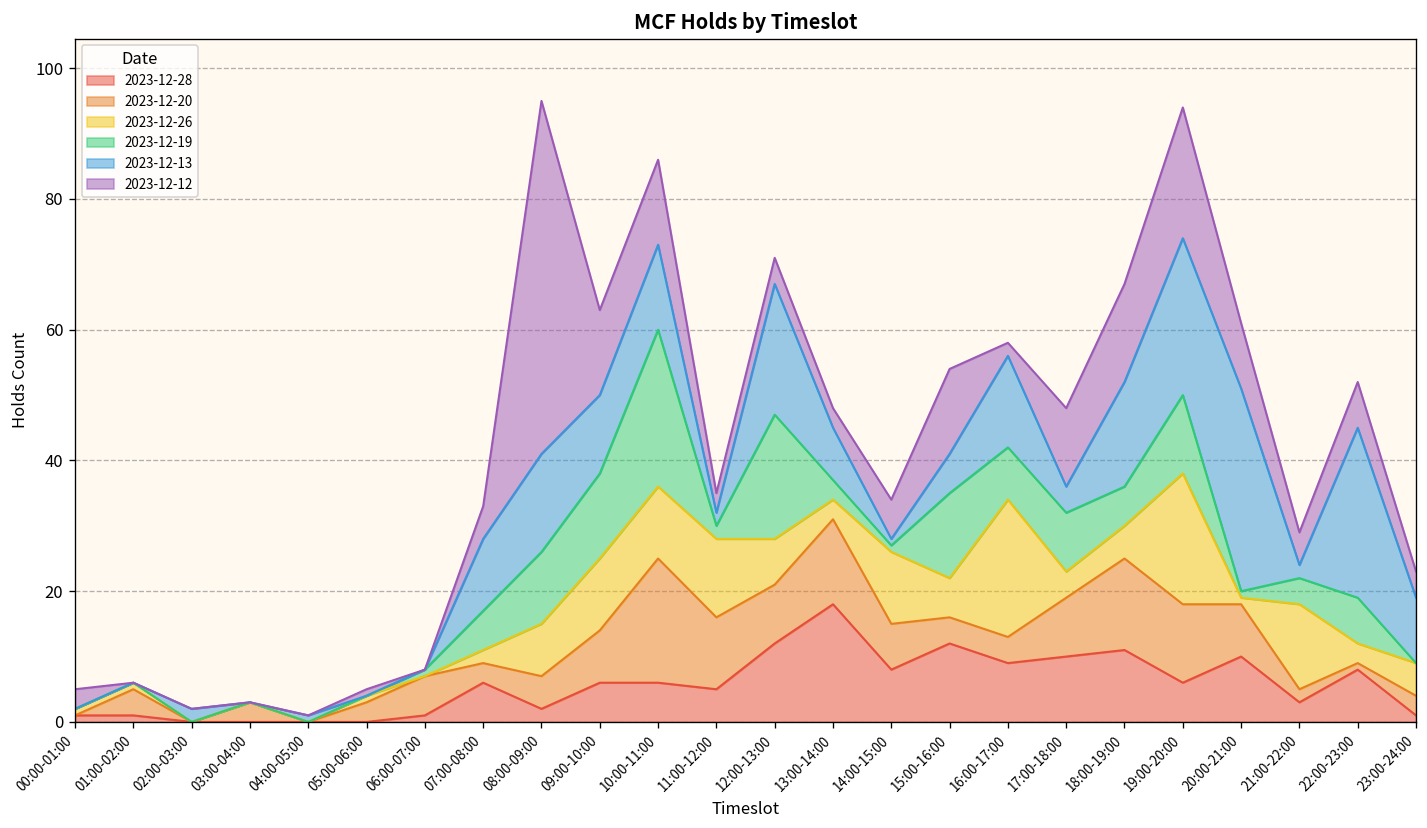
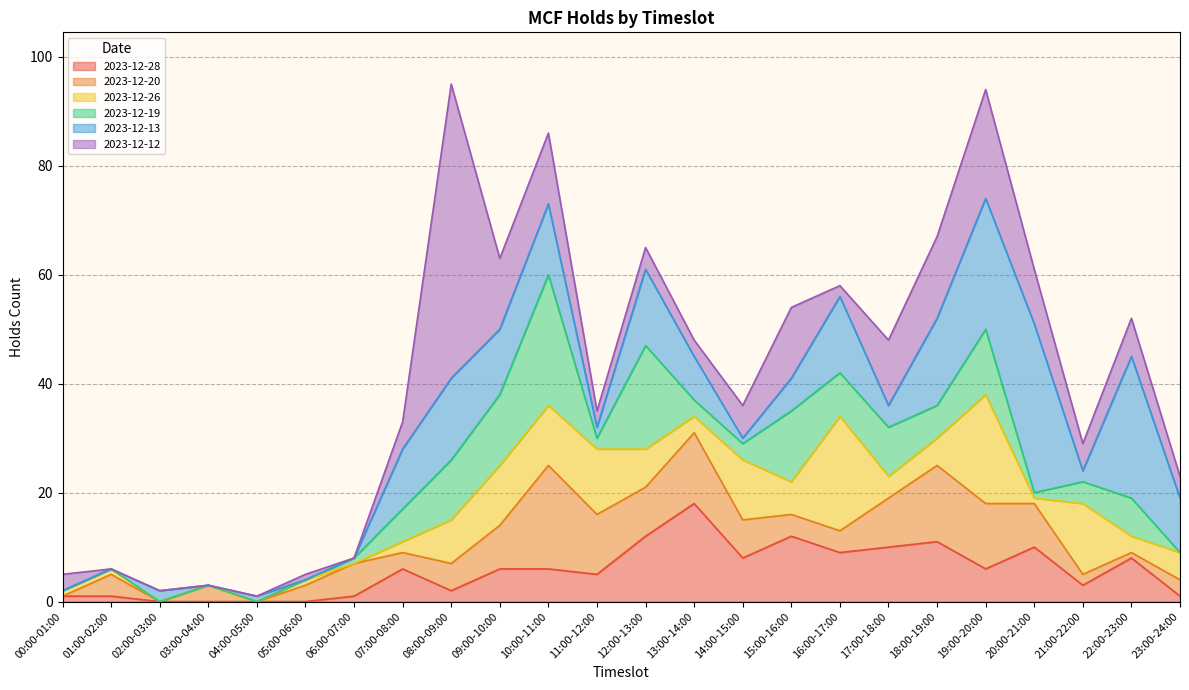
  {
    "2023-12-19": {
      "07:00-08:00": 6,
      "08:00-09:00": 11,
      "09:00-10:00": 13,
      "10:00-11:00": 24,
      "11:00-12:00": 2,
      "12:00-13:00": 19,
      "13:00-14:00": 3,
-     "14:00-15:00": 1,
+     "14:00-15:00": 3,
      "15:00-16:00": 13,
      "16:00-17:00": 8,
      "17:00-18:00": 9,
      "18:00-19:00": 6,
      "19:00-20:00": 12,
      "20:00-21:00": 1,
      "21:00-22:00": 4,
      "22:00-23:00": 7
    },
    "2023-12-13": {
      "07:00-08:00": 11,
      "08:00-09:00": 15,
      "09:00-10:00": 12,
      "10:00-11:00": 13,
      "11:00-12:00": 2,
-     "12:00-13:00": 20,
+     "12:00-13:00": 14,
      "13:00-14:00": 8,
      "14:00-15:00": 1,
      "15:00-16:00": 6,
      "16:00-17:00": 14,
      "17:00-18:00": 4,
      "18:00-19:00": 16,
      "19:00-20:00": 24,
      "20:00-21:00": 31,
      "21:00-22:00": 2,
      "22:00-23:00": 26,
      "23:00-24:00": 10
    },
    "2023-12-12": {
      "00:00-01:00": 3,
      "05:00-06:00": 1,
      "07:00-08:00": 5,
      "08:00-09:00": 54,
      "09:00-10:00": 13,
      "10:00-11:00": 13,
      "11:00-12:00": 3,
      "12:00-13:00": 4,
      "13:00-14:00": 3,
      "14:00-15:00": 6,
      "15:00-16:00": 13,
      "16:00-17:00": 2,
      "17:00-18:00": 12,
      "18:00-19:00": 15,
      "19:00-20:00": 20,
      "20:00-21:00": 10,
      "21:00-22:00": 5,
      "22:00-23:00": 7,
      "23:00-24:00": 4
    }
  }
